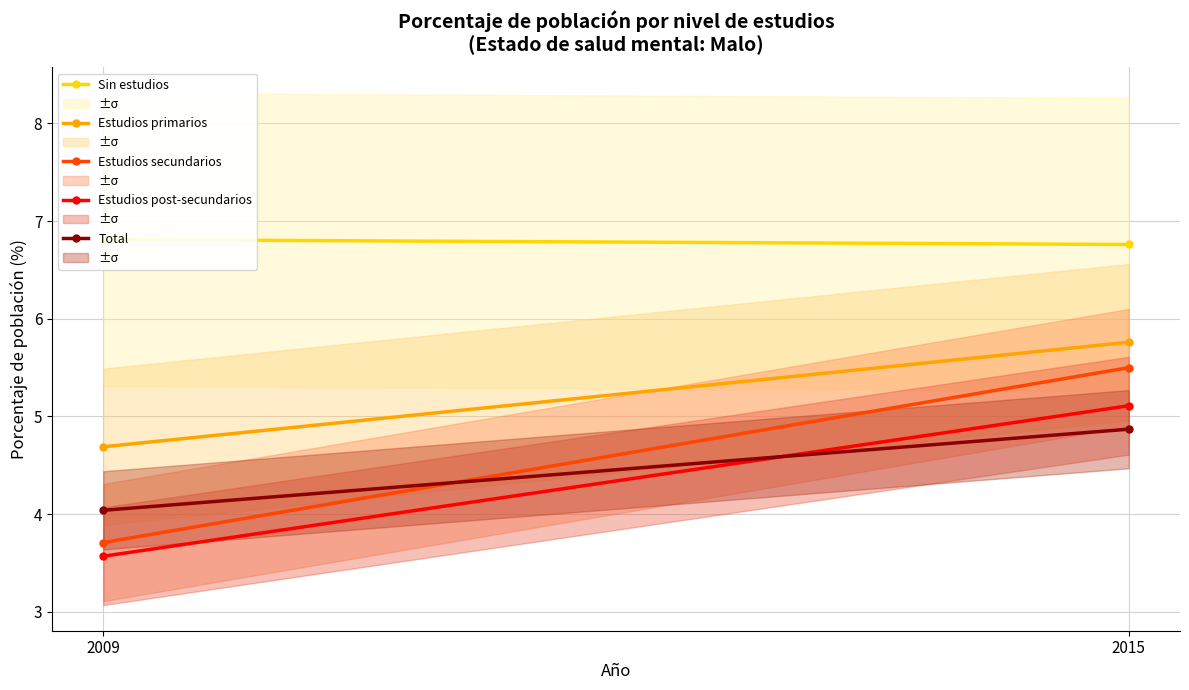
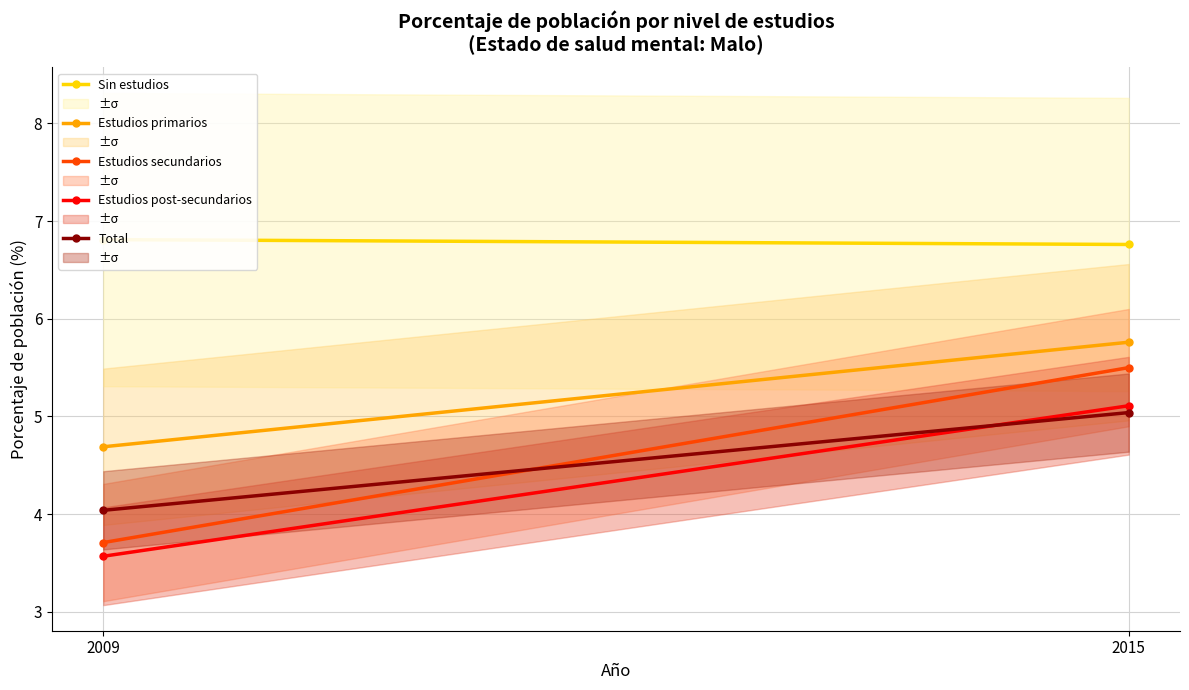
  {
    "Estudios post-secundarios": {
      "2009": 3.6,
      "2015": 5.1
    },
    "Total": {
      "2009": 4.0,
-     "2015": 4.9
+     "2015": 5.0
    }
  }
